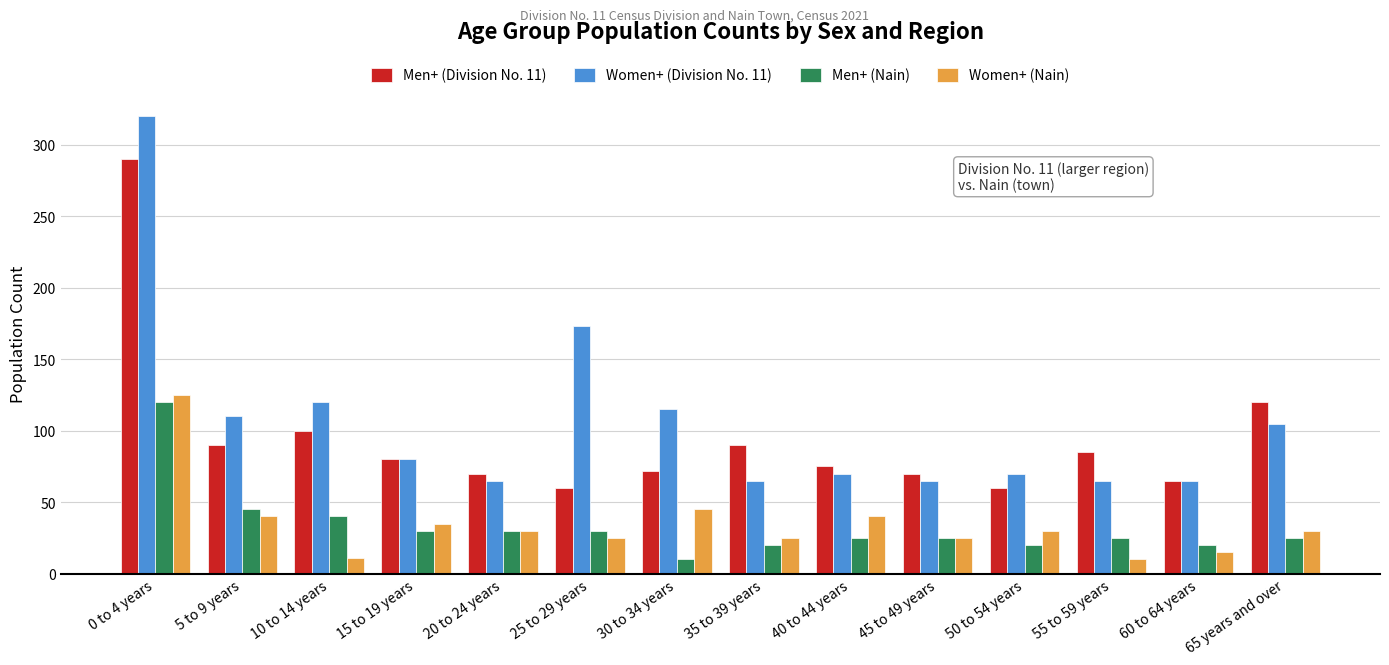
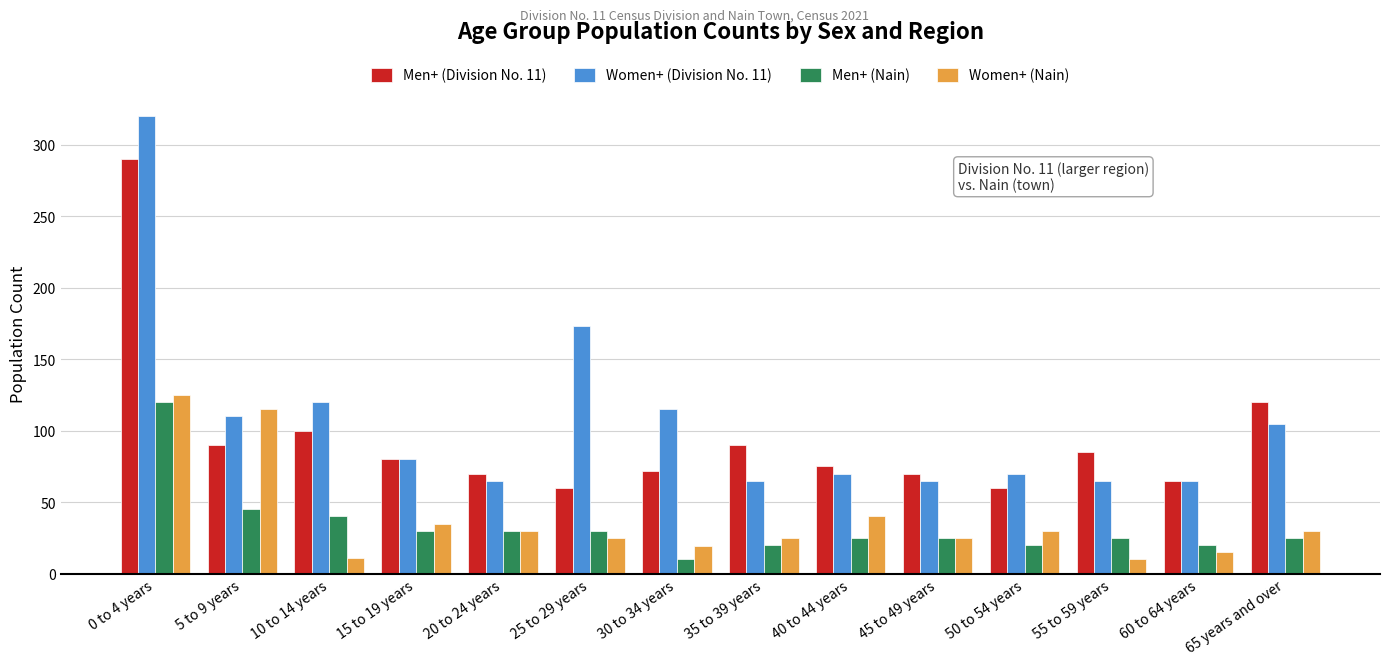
  {
    "Men+ (Division No. 11)": {
      "0 to 4 years": 290,
      "5 to 9 years": 90,
      "10 to 14 years": 100,
      "15 to 19 years": 80,
      "20 to 24 years": 70,
      "25 to 29 years": 60,
      "30 to 34 years": 72,
      "35 to 39 years": 90,
      "40 to 44 years": 75,
      "45 to 49 years": 70,
      "50 to 54 years": 60,
      "55 to 59 years": 85,
      "60 to 64 years": 65,
      "65 years and over": 120
    },
    "Women+ (Division No. 11)": {
      "0 to 4 years": 320,
      "5 to 9 years": 110,
      "10 to 14 years": 120,
      "15 to 19 years": 80,
      "20 to 24 years": 65,
      "25 to 29 years": 173,
      "30 to 34 years": 115,
      "35 to 39 years": 65,
      "40 to 44 years": 70,
      "45 to 49 years": 65,
      "50 to 54 years": 70,
      "55 to 59 years": 65,
      "60 to 64 years": 65,
      "65 years and over": 105
    },
    "Men+ (Nain)": {
      "0 to 4 years": 120,
      "5 to 9 years": 45,
      "10 to 14 years": 40,
      "15 to 19 years": 30,
      "20 to 24 years": 30,
      "25 to 29 years": 30,
      "30 to 34 years": 10,
      "35 to 39 years": 20,
      "40 to 44 years": 25,
      "45 to 49 years": 25,
      "50 to 54 years": 20,
      "55 to 59 years": 25,
      "60 to 64 years": 20,
      "65 years and over": 25
    },
    "Women+ (Nain)": {
      "0 to 4 years": 125,
-     "5 to 9 years": 40,
+     "5 to 9 years": 115,
      "10 to 14 years": 11,
      "15 to 19 years": 35,
      "20 to 24 years": 30,
      "25 to 29 years": 25,
-     "30 to 34 years": 45,
+     "30 to 34 years": 19,
      "35 to 39 years": 25,
      "40 to 44 years": 40,
      "45 to 49 years": 25,
      "50 to 54 years": 30,
      "55 to 59 years": 10,
      "60 to 64 years": 15,
      "65 years and over": 30
    }
  }
